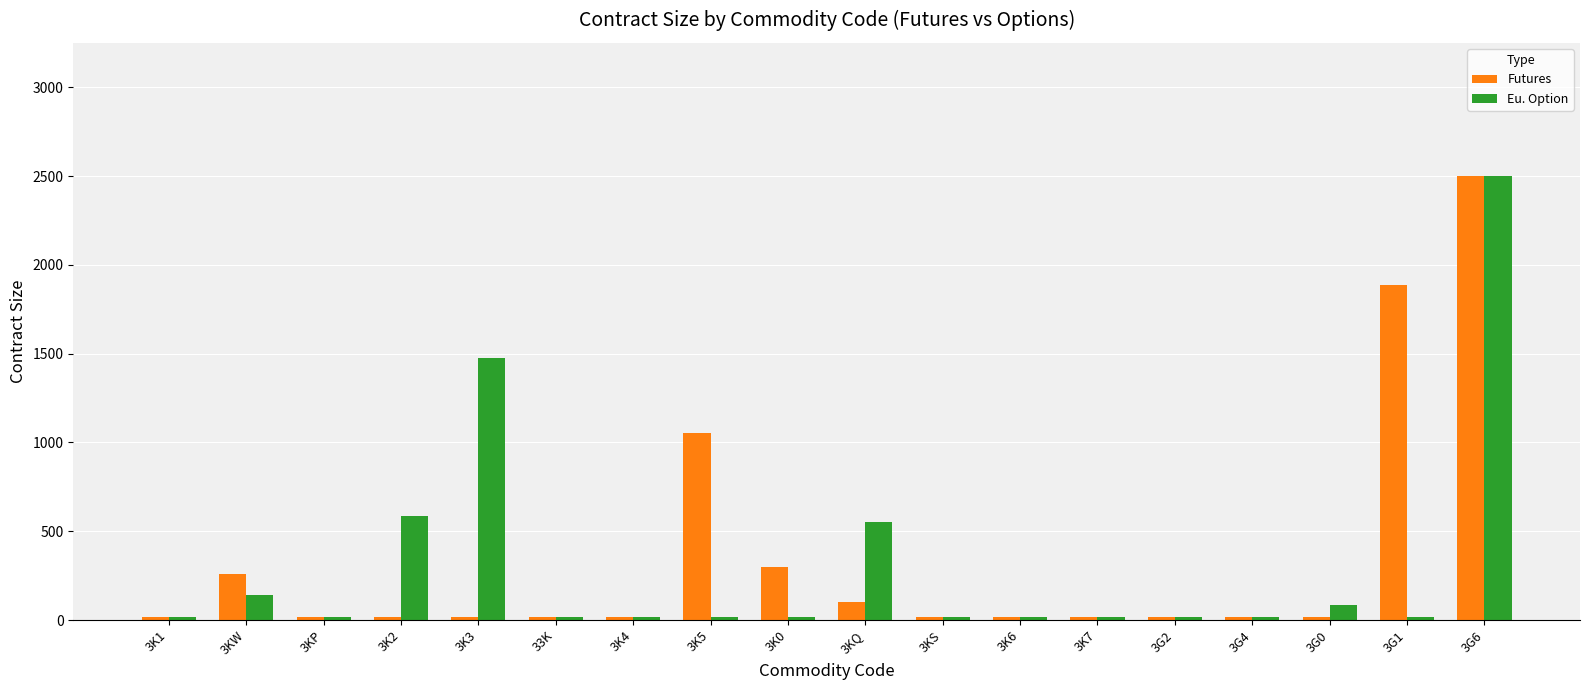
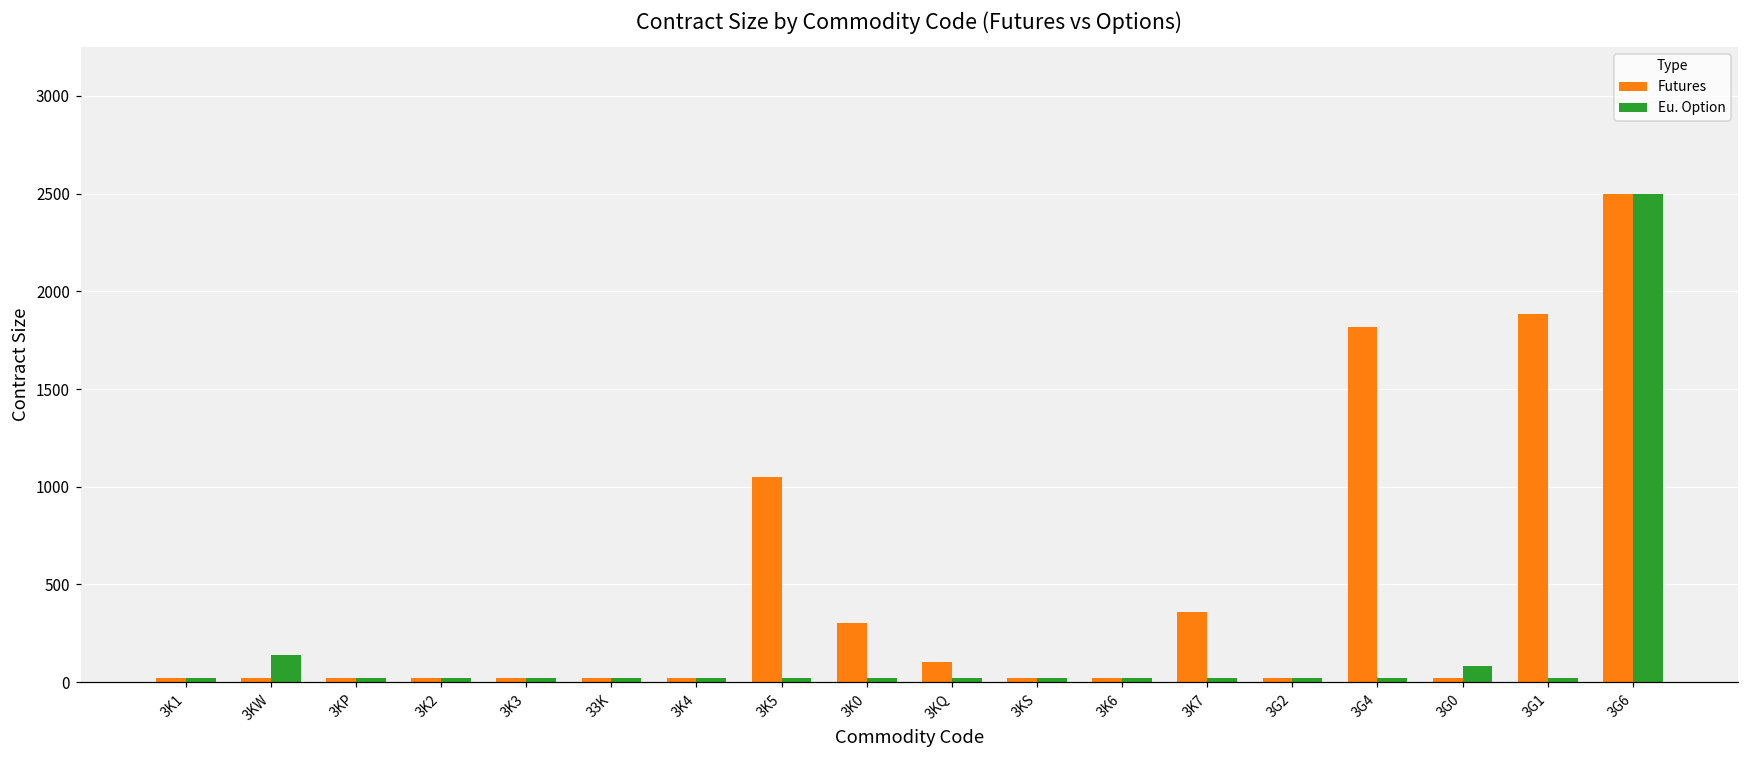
  {
    "Futures": {
      "3K1": 20,
-     "3KW": 260,
+     "3KW": 20,
      "3KP": 20,
      "3K2": 20,
      "3K3": 20,
      "33K": 20,
      "3K4": 20,
      "3K5": 1050,
      "3K0": 300,
      "3KQ": 100,
      "3KS": 20,
      "3K6": 20,
-     "3K7": 20,
+     "3K7": 360,
      "3G2": 20,
-     "3G4": 20,
+     "3G4": 1820,
      "3G0": 20,
      "3G1": 1890,
      "3G6": 2500
    },
    "Eu. Option": {
      "3K1": 20,
      "3KW": 140,
      "3KP": 20,
-     "3K2": 580,
-     "3K3": 1480,
+     "3K2": 20,
+     "3K3": 20,
      "33K": 20,
      "3K4": 20,
      "3K5": 20,
      "3K0": 20,
-     "3KQ": 550,
+     "3KQ": 20,
      "3KS": 20,
      "3K6": 20,
      "3K7": 20,
      "3G2": 20,
      "3G4": 20,
      "3G0": 80,
      "3G1": 20,
      "3G6": 2500
    }
  }
